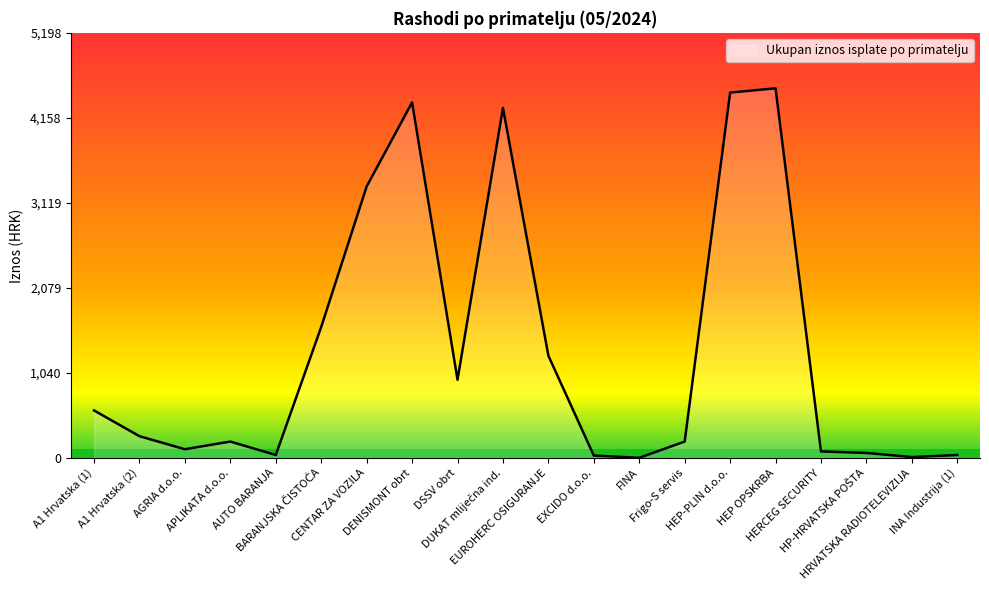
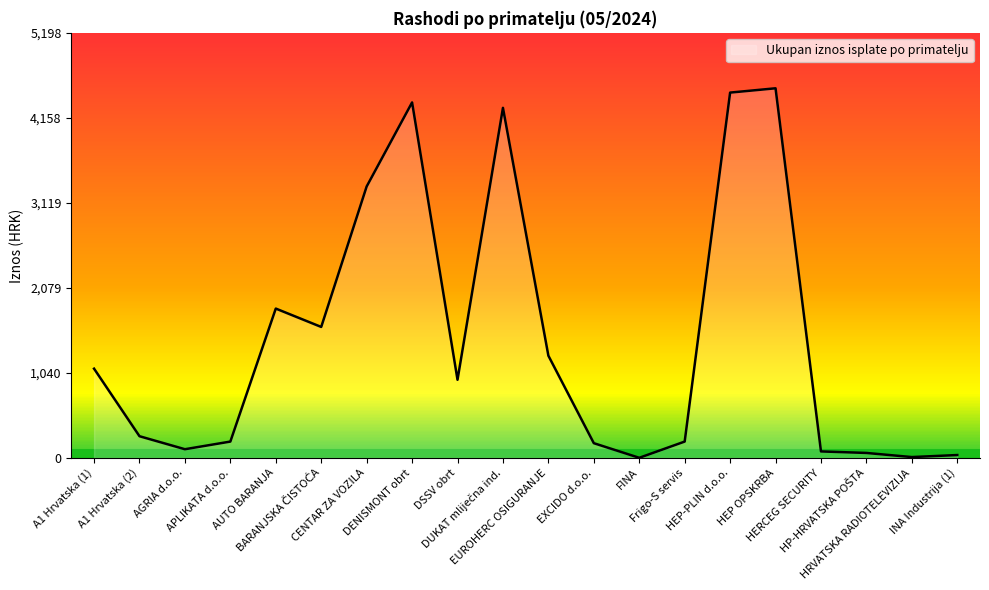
  {
    "Ukupan iznos isplate po primatelju": {
-     "A1 Hrvatska (1)": "600",
+     "A1 Hrvatska (1)": "1,100",
      "A1 Hrvatska (2)": "300",
      "AGRIA d.o.o.": "100",
      "APLIKATA d.o.o.": "200",
-     "AUTO BARANJA": "0",
+     "AUTO BARANJA": "1,800",
      "BARANJSKA ČISTOĆA": "1,600",
      "CENTAR ZA VOZILA": "3,300",
      "DENISMONT obrt": "4,300",
      "DSSV obrt": "1,000",
      "DUKAT mliječna ind.": "4,300",
      "EUROHERC OSIGURANJE": "1,300",
-     "EXCIDO d.o.o.": "0",
+     "EXCIDO d.o.o.": "200",
      "FINA": "0",
      "Frigo-S servis": "200",
      "HEP-PLIN d.o.o.": "4,500",
      "HEP OPSKRBA": "4,500",
      "HERCEG SECURITY": "100",
      "HP-HRVATSKA POŠTA": "100",
      "HRVATSKA RADIOTELEVIZIJA": "0",
      "INA Industrija (1)": "0"
    }
  }
